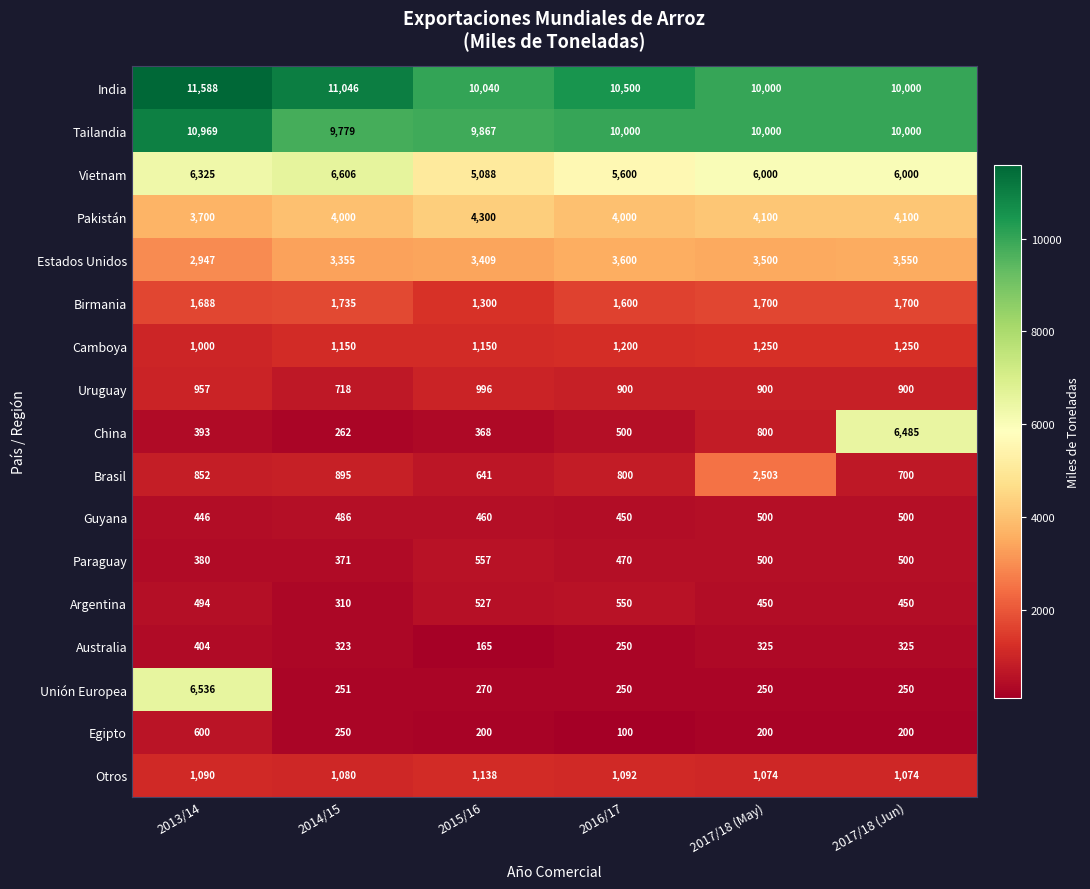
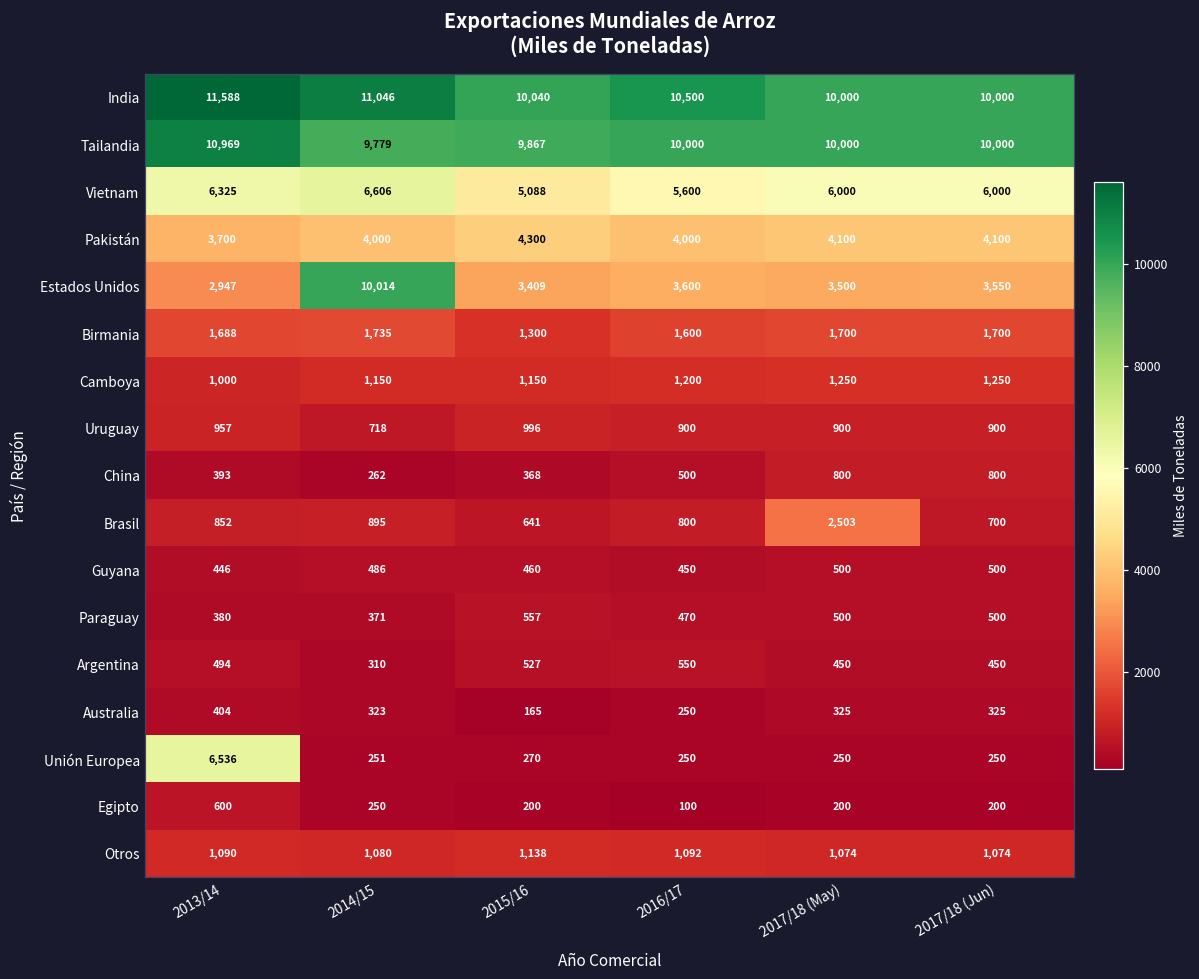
  {
    "India": {
      "2013/14": "11,588",
      "2014/15": "11,046",
      "2015/16": "10,040",
      "2016/17": "10,500",
      "2017/18 (May)": "10,000",
      "2017/18 (Jun)": "10,000"
    },
    "Tailandia": {
      "2013/14": "10,969",
      "2014/15": "9,779",
      "2015/16": "9,867",
      "2016/17": "10,000",
      "2017/18 (May)": "10,000",
      "2017/18 (Jun)": "10,000"
    },
    "Vietnam": {
      "2013/14": "6,325",
      "2014/15": "6,606",
      "2015/16": "5,088",
      "2016/17": "5,600",
      "2017/18 (May)": "6,000",
      "2017/18 (Jun)": "6,000"
    },
    "Pakistán": {
      "2013/14": "3,700",
      "2014/15": "4,000",
      "2015/16": "4,300",
      "2016/17": "4,000",
      "2017/18 (May)": "4,100",
      "2017/18 (Jun)": "4,100"
    },
    "Estados Unidos": {
      "2013/14": "2,947",
-     "2014/15": "3,355",
+     "2014/15": "10,014",
      "2015/16": "3,409",
      "2016/17": "3,600",
      "2017/18 (May)": "3,500",
      "2017/18 (Jun)": "3,550"
    },
    "Birmania": {
      "2013/14": "1,688",
      "2014/15": "1,735",
      "2015/16": "1,300",
      "2016/17": "1,600",
      "2017/18 (May)": "1,700",
      "2017/18 (Jun)": "1,700"
    },
    "Camboya": {
      "2013/14": "1,000",
      "2014/15": "1,150",
      "2015/16": "1,150",
      "2016/17": "1,200",
      "2017/18 (May)": "1,250",
      "2017/18 (Jun)": "1,250"
    },
    "Uruguay": {
      "2013/14": "957",
      "2014/15": "718",
      "2015/16": "996",
      "2016/17": "900",
      "2017/18 (May)": "900",
      "2017/18 (Jun)": "900"
    },
    "China": {
      "2013/14": "393",
      "2014/15": "262",
      "2015/16": "368",
      "2016/17": "500",
      "2017/18 (May)": "800",
-     "2017/18 (Jun)": "6,485"
+     "2017/18 (Jun)": "800"
    },
    "Brasil": {
      "2013/14": "852",
      "2014/15": "895",
      "2015/16": "641",
      "2016/17": "800",
      "2017/18 (May)": "2,503",
      "2017/18 (Jun)": "700"
    },
    "Guyana": {
      "2013/14": "446",
      "2014/15": "486",
      "2015/16": "460",
      "2016/17": "450",
      "2017/18 (May)": "500",
      "2017/18 (Jun)": "500"
    },
    "Paraguay": {
      "2013/14": "380",
      "2014/15": "371",
      "2015/16": "557",
      "2016/17": "470",
      "2017/18 (May)": "500",
      "2017/18 (Jun)": "500"
    },
    "Argentina": {
      "2013/14": "494",
      "2014/15": "310",
      "2015/16": "527",
      "2016/17": "550",
      "2017/18 (May)": "450",
      "2017/18 (Jun)": "450"
    },
    "Australia": {
      "2013/14": "404",
      "2014/15": "323",
      "2015/16": "165",
      "2016/17": "250",
      "2017/18 (May)": "325",
      "2017/18 (Jun)": "325"
    },
    "Unión Europea": {
      "2013/14": "6,536",
      "2014/15": "251",
      "2015/16": "270",
      "2016/17": "250",
      "2017/18 (May)": "250",
      "2017/18 (Jun)": "250"
    },
    "Egipto": {
      "2013/14": "600",
      "2014/15": "250",
      "2015/16": "200",
      "2016/17": "100",
      "2017/18 (May)": "200",
      "2017/18 (Jun)": "200"
    },
    "Otros": {
      "2013/14": "1,090",
      "2014/15": "1,080",
      "2015/16": "1,138",
      "2016/17": "1,092",
      "2017/18 (May)": "1,074",
      "2017/18 (Jun)": "1,074"
    }
  }
